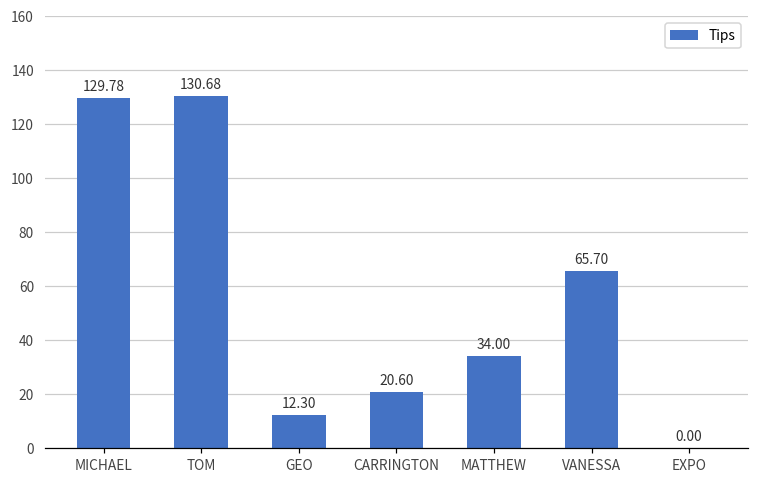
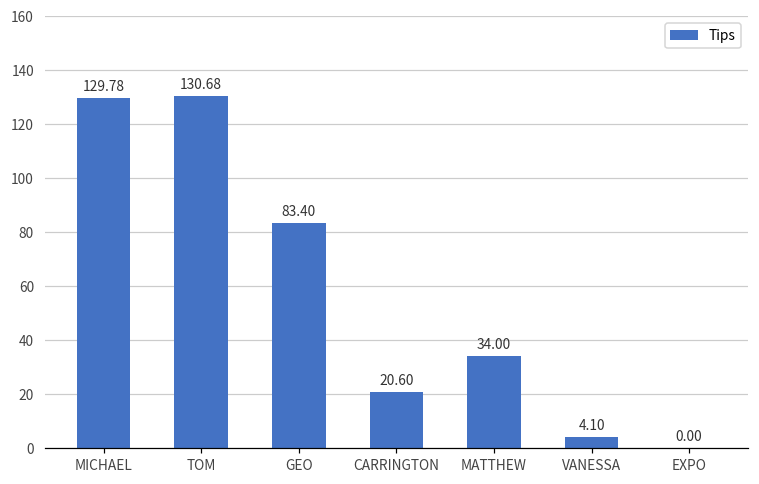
  {
    "MICHAEL": 129.78,
    "TOM": 130.68,
-   "GEO": 12.30,
+   "GEO": 83.40,
    "CARRINGTON": 20.60,
    "MATTHEW": 34.00,
-   "VANESSA": 65.70,
+   "VANESSA": 4.10,
    "EXPO": 0.00
  }
